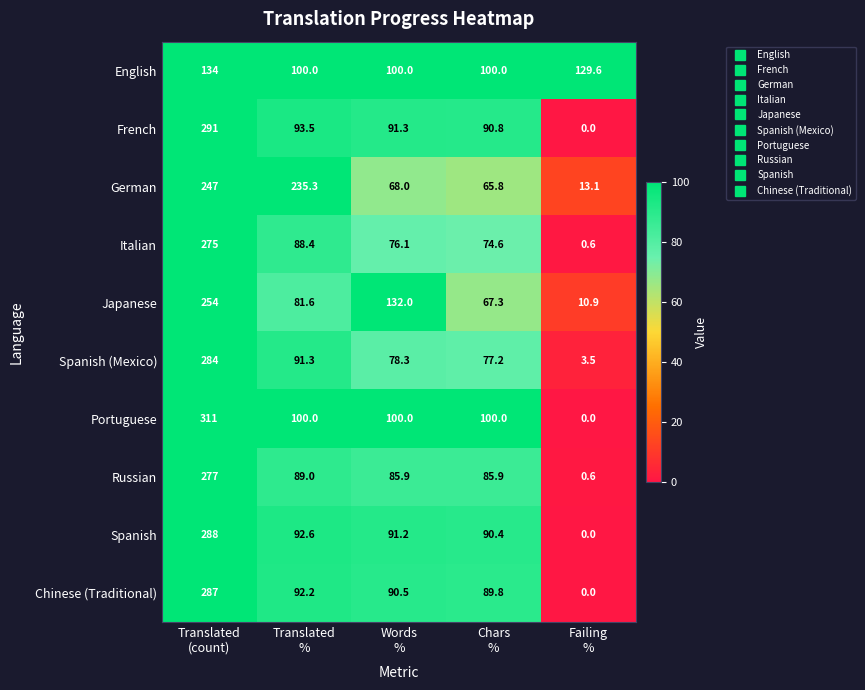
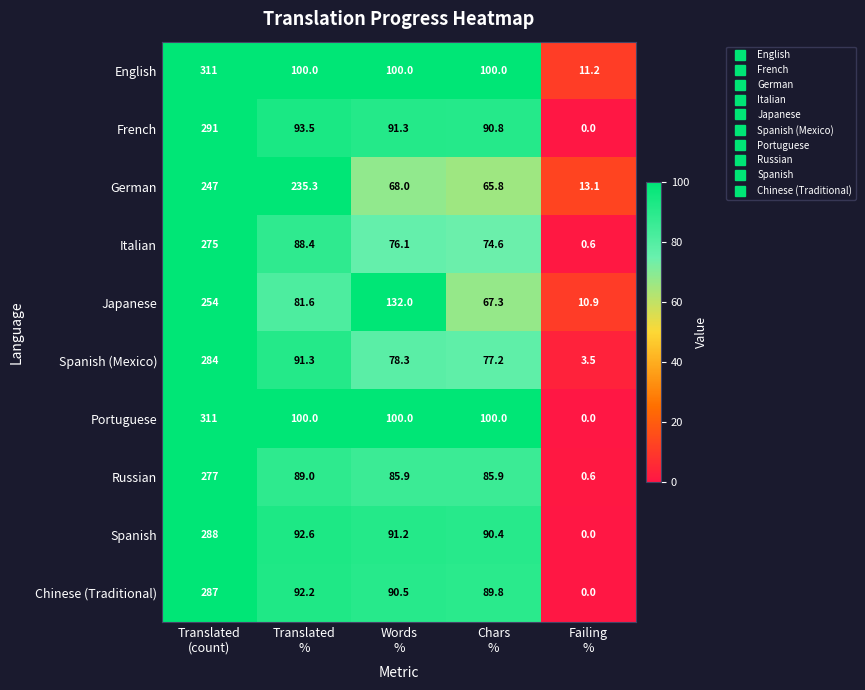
  {
    "English": {
-     "Translated (count)": 134,
+     "Translated (count)": 311,
      "Translated %": 100.0,
      "Words %": 100.0,
      "Chars %": 100.0,
-     "Failing %": 129.6
+     "Failing %": 11.2
    },
    "French": {
      "Translated (count)": 291,
      "Translated %": 93.5,
      "Words %": 91.3,
      "Chars %": 90.8,
      "Failing %": 0.0
    },
    "German": {
      "Translated (count)": 247,
      "Translated %": 235.3,
      "Words %": 68.0,
      "Chars %": 65.8,
      "Failing %": 13.1
    },
    "Italian": {
      "Translated (count)": 275,
      "Translated %": 88.4,
      "Words %": 76.1,
      "Chars %": 74.6,
      "Failing %": 0.6
    },
    "Japanese": {
      "Translated (count)": 254,
      "Translated %": 81.6,
      "Words %": 132.0,
      "Chars %": 67.3,
      "Failing %": 10.9
    },
    "Spanish (Mexico)": {
      "Translated (count)": 284,
      "Translated %": 91.3,
      "Words %": 78.3,
      "Chars %": 77.2,
      "Failing %": 3.5
    },
    "Portuguese": {
      "Translated (count)": 311,
      "Translated %": 100.0,
      "Words %": 100.0,
      "Chars %": 100.0,
      "Failing %": 0.0
    },
    "Russian": {
      "Translated (count)": 277,
      "Translated %": 89.0,
      "Words %": 85.9,
      "Chars %": 85.9,
      "Failing %": 0.6
    },
    "Spanish": {
      "Translated (count)": 288,
      "Translated %": 92.6,
      "Words %": 91.2,
      "Chars %": 90.4,
      "Failing %": 0.0
    },
    "Chinese (Traditional)": {
      "Translated (count)": 287,
      "Translated %": 92.2,
      "Words %": 90.5,
      "Chars %": 89.8,
      "Failing %": 0.0
    }
  }
